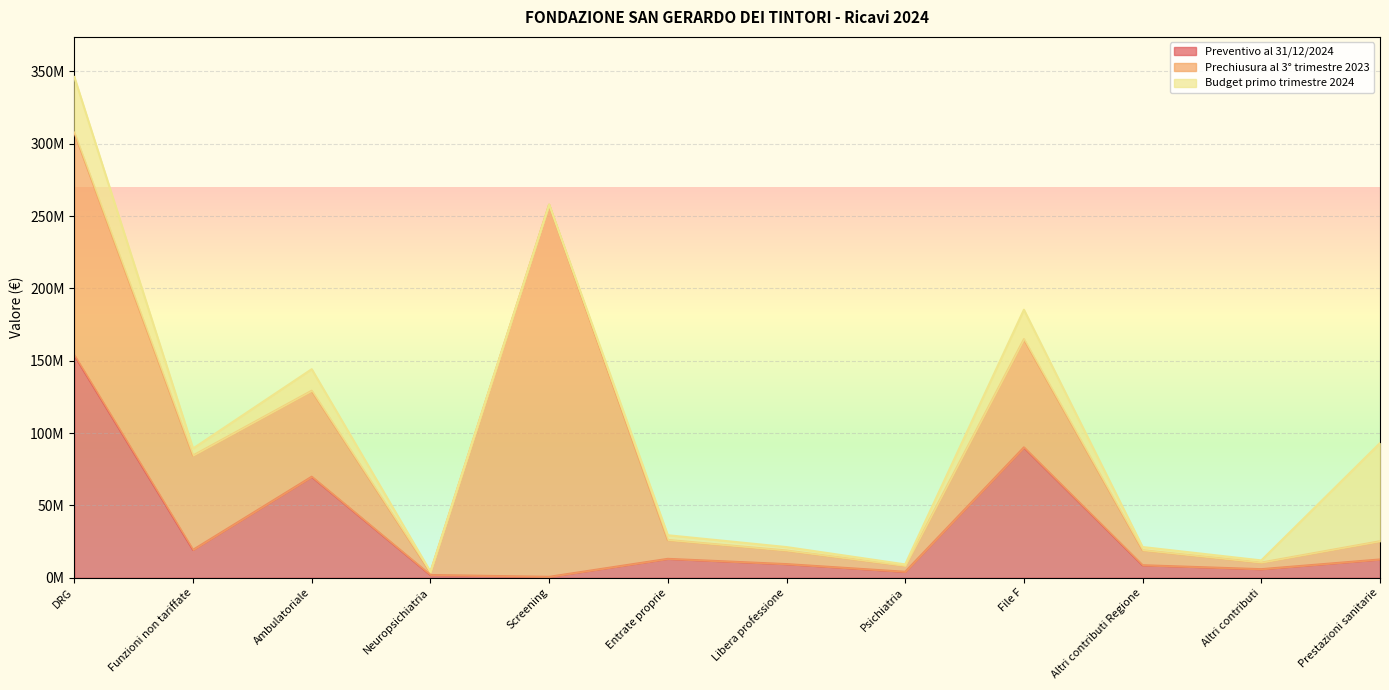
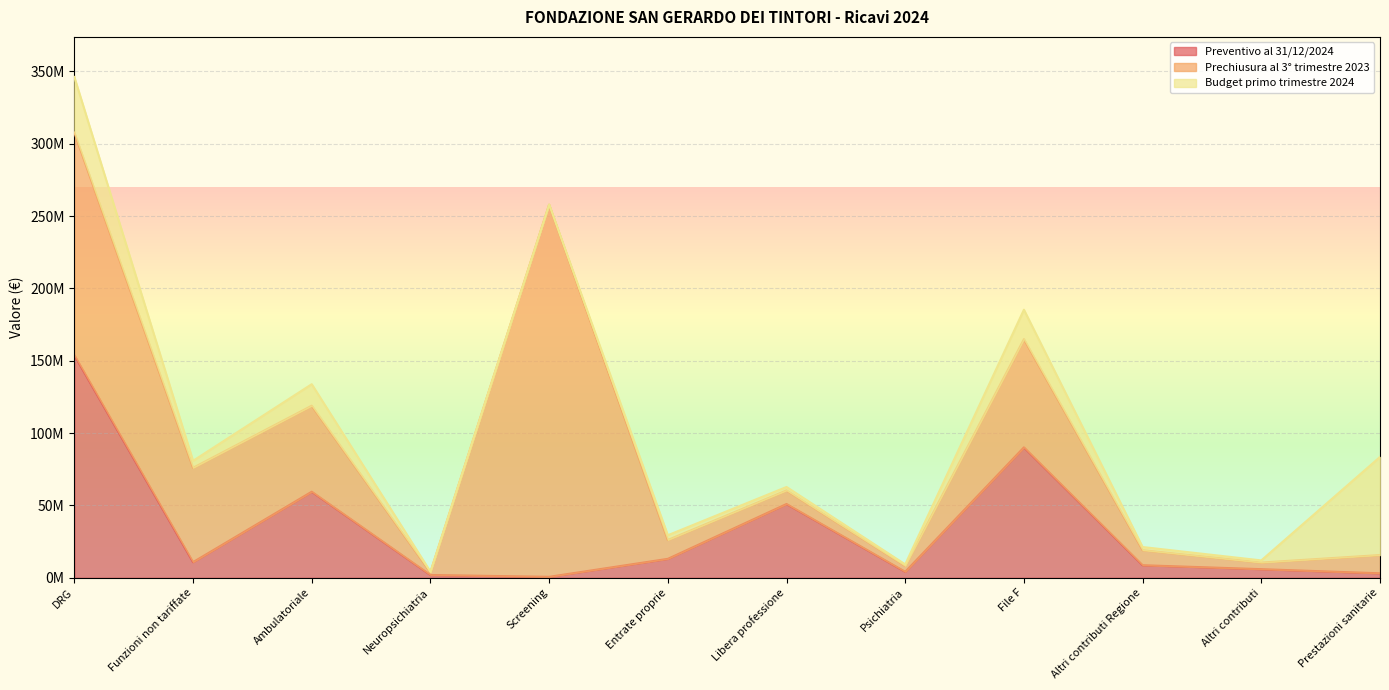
  {
    "Preventivo al 31/12/2024": {
      "DRG": 154000000,
-     "Funzioni non tariffate": 19000000,
-     "Ambulatoriale": 70000000,
+     "Funzioni non tariffate": 11000000,
+     "Ambulatoriale": 59000000,
      "Neuropsichiatria": 2000000,
      "Screening": 1000000,
      "Entrate proprie": 13000000,
-     "Libera professione": 9000000,
+     "Libera professione": 51000000,
      "Psichiatria": 4000000,
      "File F": 90000000,
      "Altri contributi Regione": 9000000,
      "Altri contributi": 6000000,
-     "Prestazioni sanitarie": 13000000
+     "Prestazioni sanitarie": 3000000
    },
    "Prechiusura al 3° trimestre 2023": {
      "DRG": 154000000,
      "Funzioni non tariffate": 65000000,
      "Ambulatoriale": 59000000,
      "Entrate proprie": 13000000,
      "Libera professione": 9000000,
      "File F": 75000000,
      "Altri contributi Regione": 10000000,
      "Prestazioni sanitarie": 13000000
    },
    "Budget primo trimestre 2024": {
      "DRG": 38000000,
      "Funzioni non tariffate": 5000000,
      "Ambulatoriale": 15000000,
      "Entrate proprie": 3000000,
      "Libera professione": 2000000,
      "File F": 20000000,
      "Altri contributi Regione": 2000000,
      "Prestazioni sanitarie": 68000000
    }
  }
